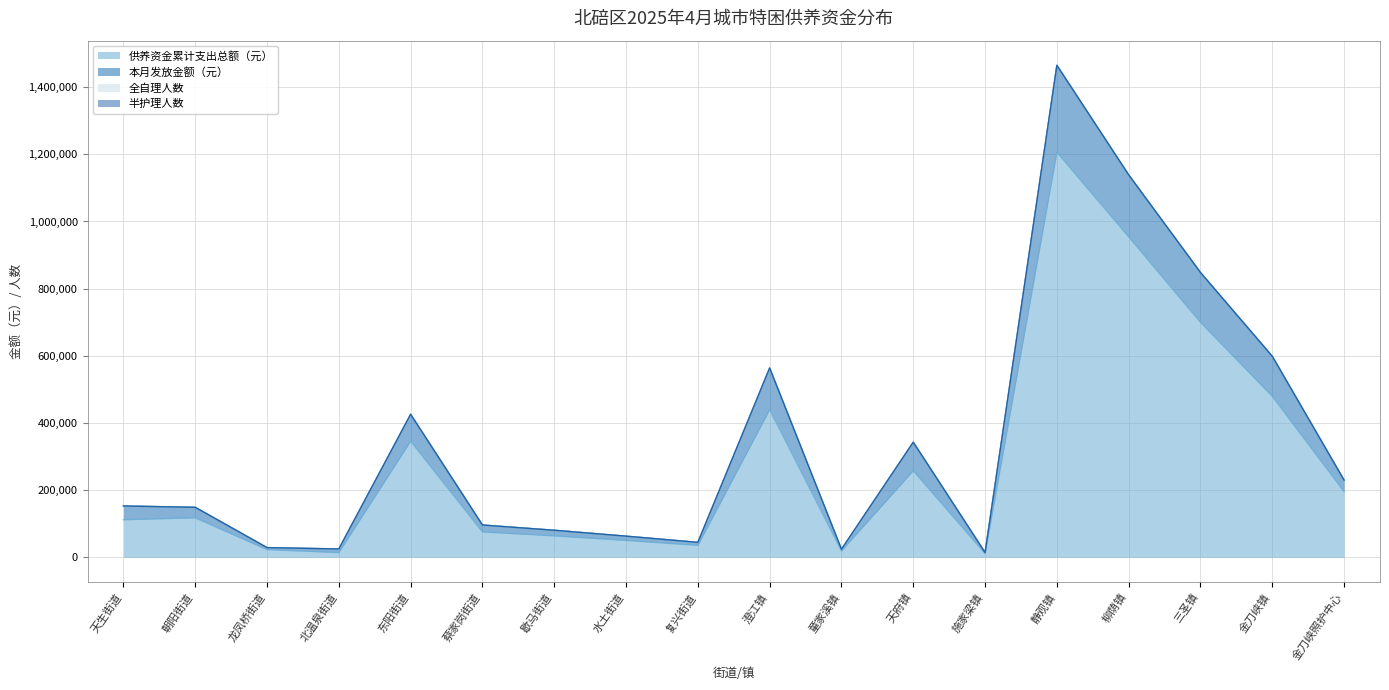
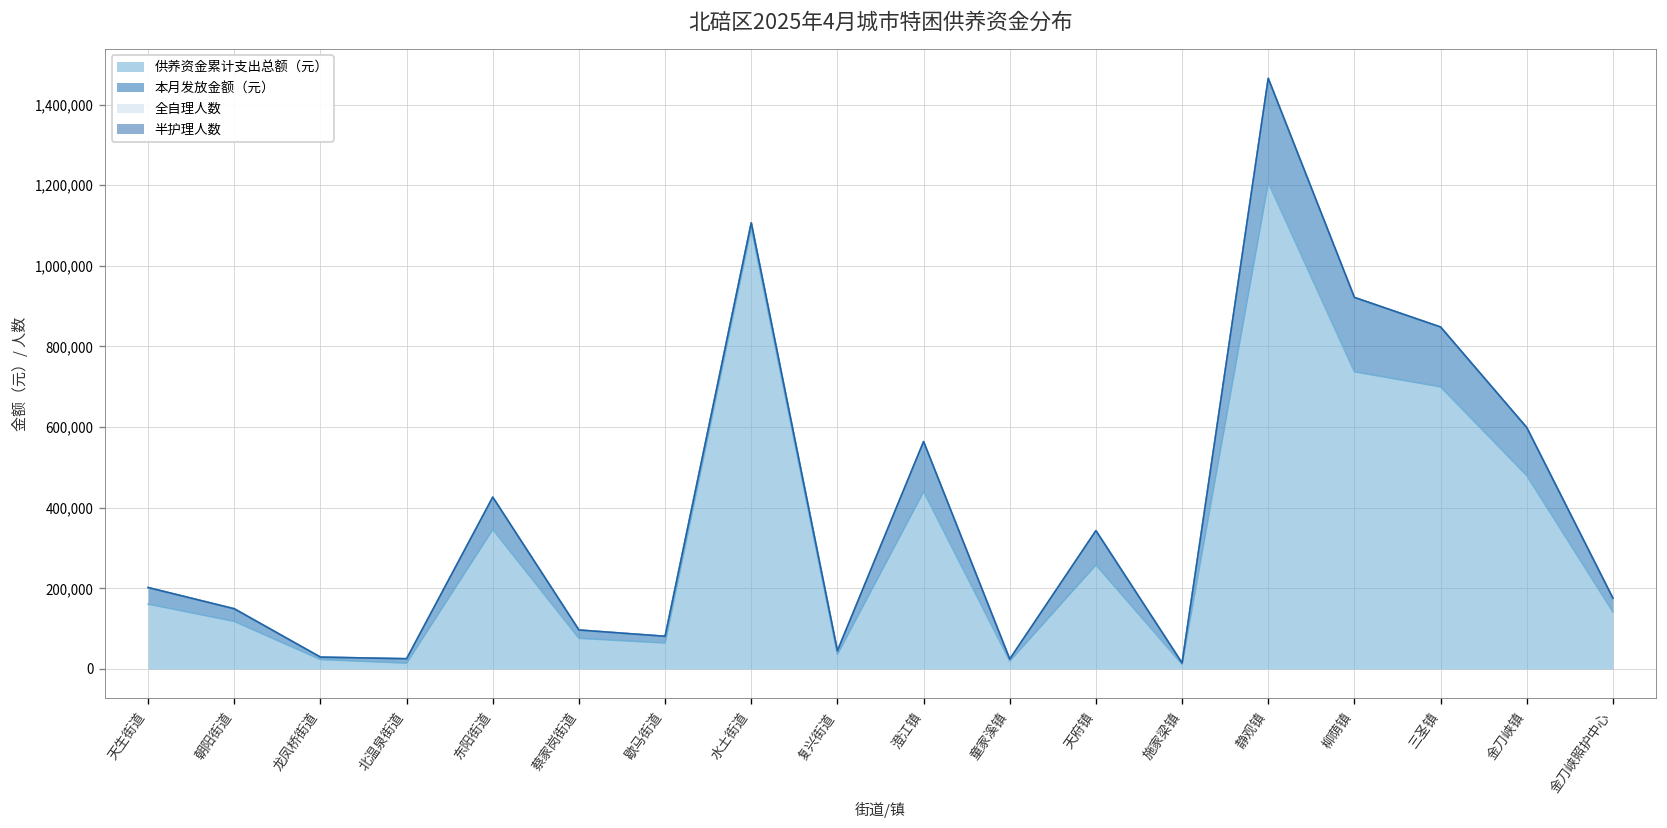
  {
    "供养资金累计支出总额（元）": {
-     "天生街道": "110,000",
+     "天生街道": "160,000",
      "朝阳街道": "120,000",
      "北温泉街道": "10,000",
      "东阳街道": "350,000",
      "蔡家岗街道": "80,000",
      "歇马街道": "60,000",
-     "水土街道": "50,000",
+     "水土街道": "1,090,000",
      "复兴街道": "40,000",
      "澄江镇": "440,000",
      "天府镇": "260,000",
      "静观镇": "1,210,000",
-     "柳荫镇": "950,000",
+     "柳荫镇": "740,000",
      "三圣镇": "700,000",
      "金刀峡镇": "480,000",
-     "金刀峡照护中心": "200,000"
+     "金刀峡照护中心": "140,000"
    }
  }
